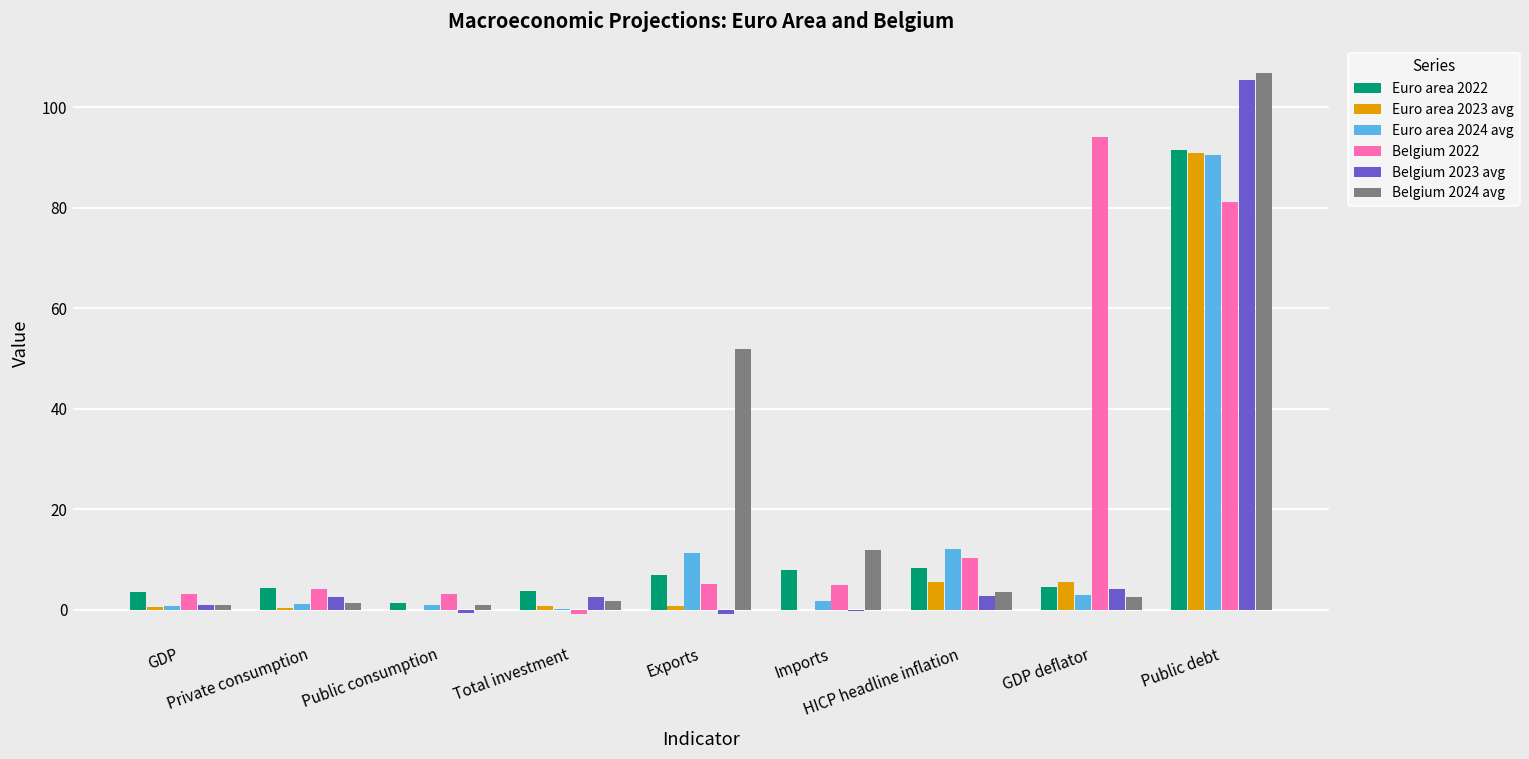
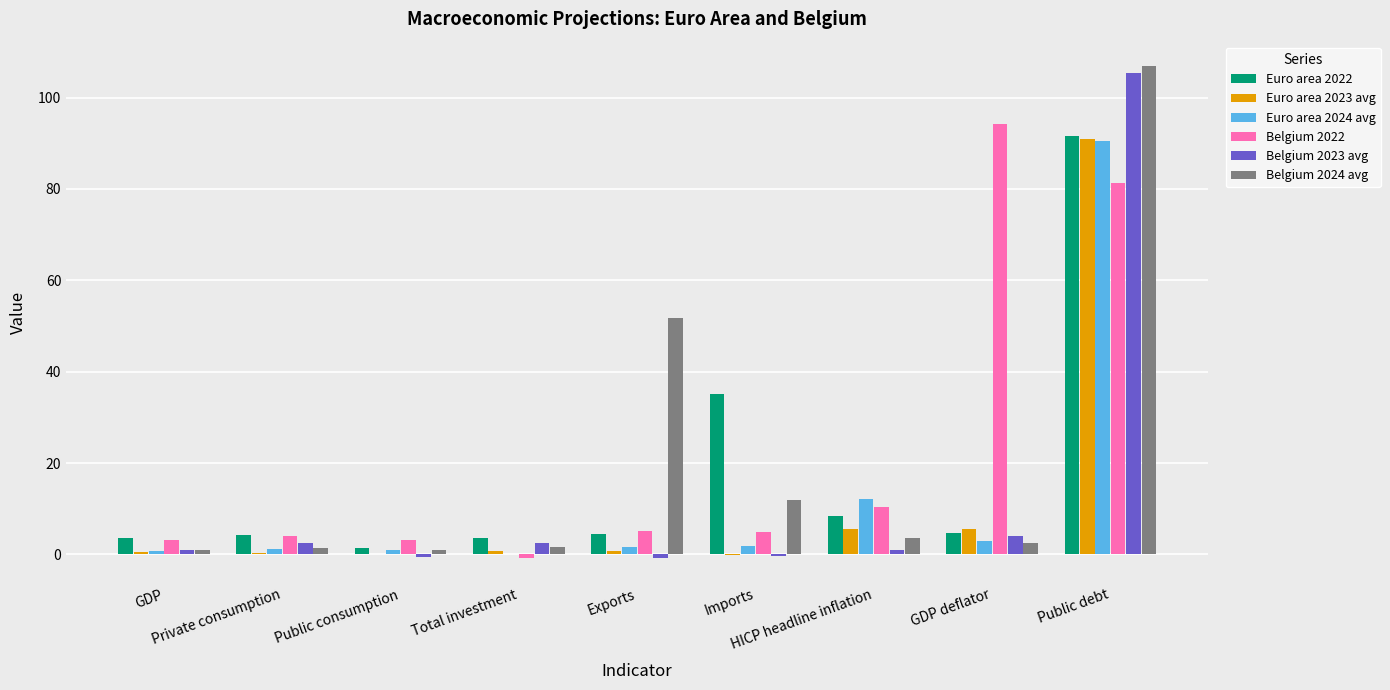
  {
    "Euro area 2022": {
      "GDP": 4,
      "Private consumption": 4,
      "Public consumption": 1,
      "Total investment": 4,
-     "Exports": 7,
-     "Imports": 8,
+     "Exports": 5,
+     "Imports": 35,
      "HICP headline inflation": 8,
      "GDP deflator": 5,
      "Public debt": 92
    },
    "Euro area 2023 avg": {
      "Total investment": 1,
      "Exports": 1,
      "HICP headline inflation": 6,
      "GDP deflator": 6,
      "Public debt": 91
    },
    "Euro area 2024 avg": {
      "GDP": 1,
      "Private consumption": 1,
      "Public consumption": 1,
-     "Exports": 11,
+     "Exports": 2,
      "Imports": 2,
      "HICP headline inflation": 12,
      "GDP deflator": 3,
      "Public debt": 91
    },
    "Belgium 2022": {
      "GDP": 3,
      "Private consumption": 4,
      "Public consumption": 3,
      "Total investment": -1,
      "Exports": 5,
      "Imports": 5,
      "HICP headline inflation": 10,
      "GDP deflator": 94,
      "Public debt": 81
    },
    "Belgium 2023 avg": {
      "GDP": 1,
      "Private consumption": 3,
      "Total investment": 3,
      "Exports": -1,
-     "HICP headline inflation": 3,
+     "HICP headline inflation": 1,
      "GDP deflator": 4,
      "Public debt": 105
    },
    "Belgium 2024 avg": {
      "GDP": 1,
      "Private consumption": 1,
      "Public consumption": 1,
      "Total investment": 2,
      "Exports": 52,
      "Imports": 12,
      "HICP headline inflation": 4,
      "GDP deflator": 3,
      "Public debt": 107
    }
  }
